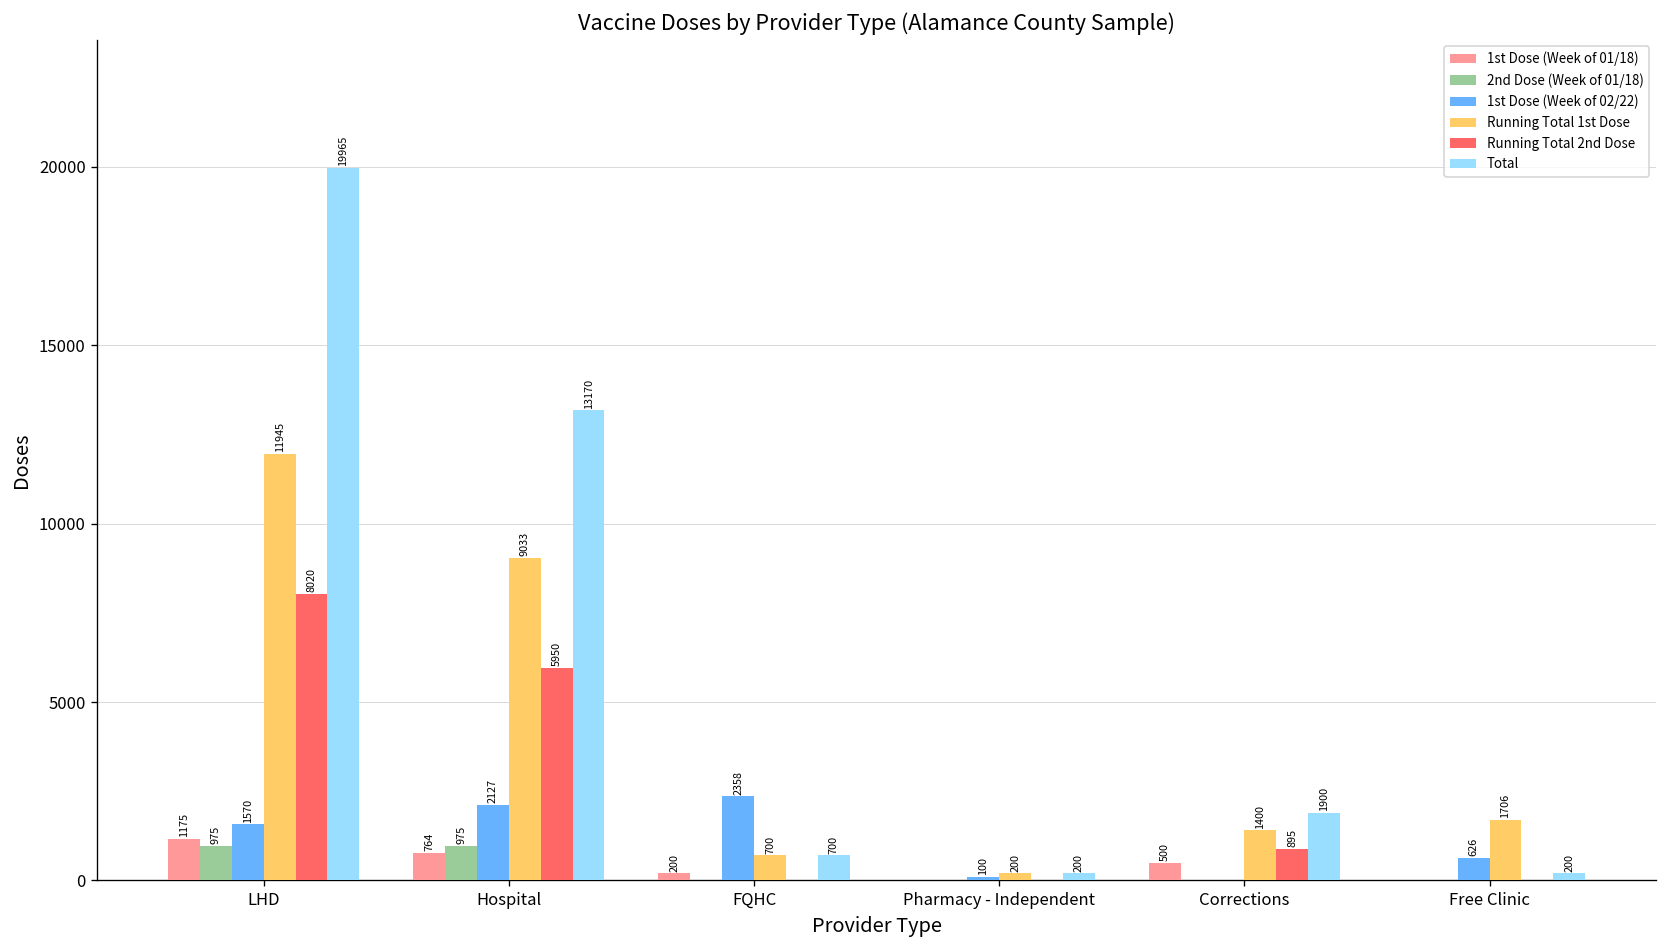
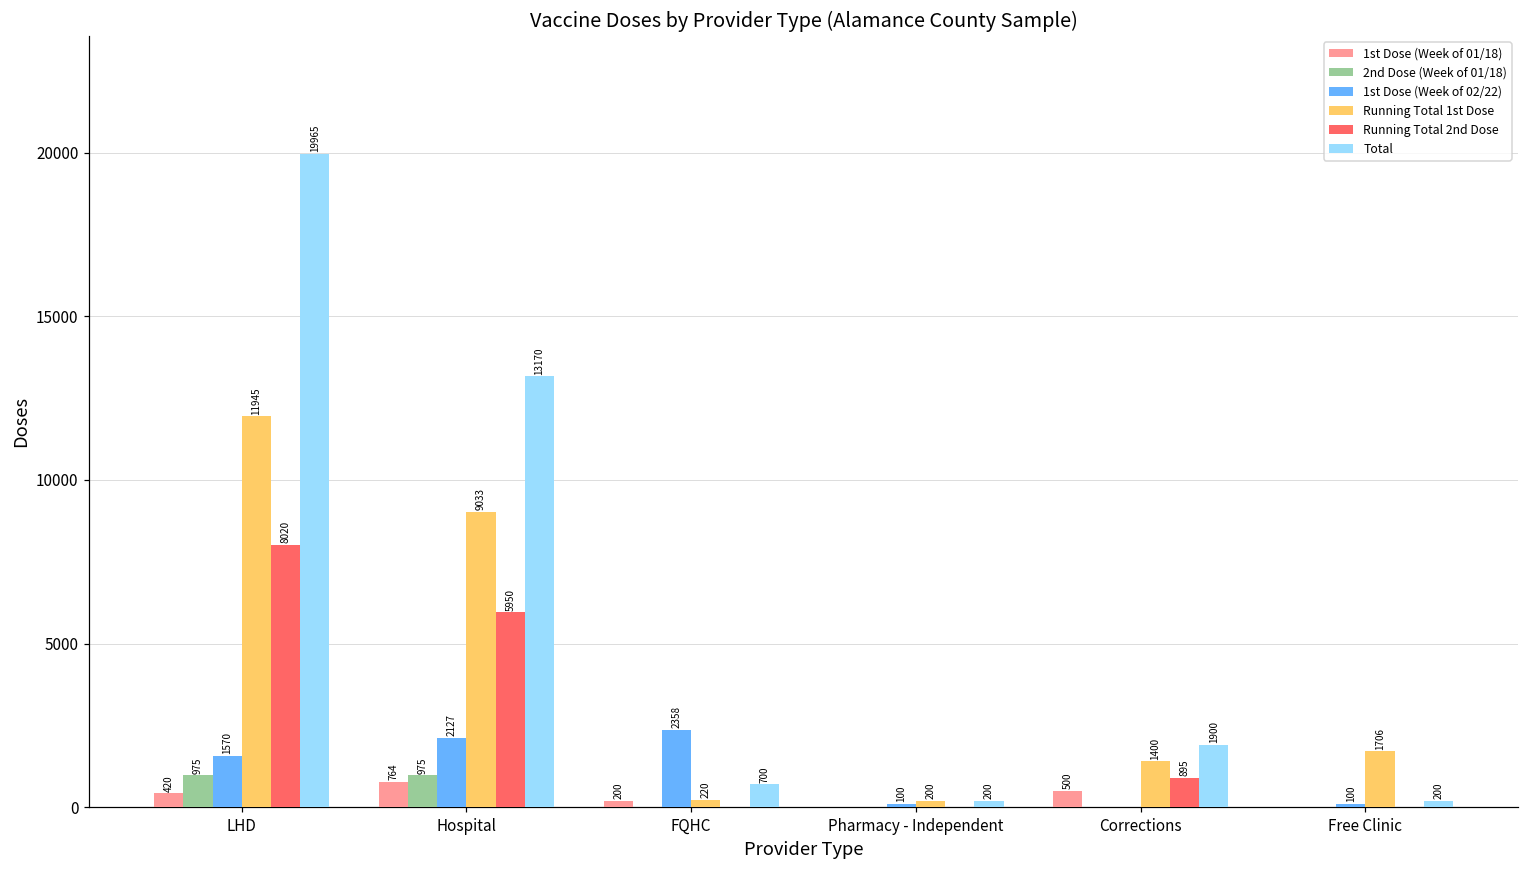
  {
    "1st Dose (Week of 01/18)": {
-     "LHD": 1175,
+     "LHD": 420,
      "Hospital": 764,
      "FQHC": 200,
      "Corrections": 500
    },
    "2nd Dose (Week of 01/18)": {
      "LHD": 975,
      "Hospital": 975
    },
    "1st Dose (Week of 02/22)": {
      "LHD": 1570,
      "Hospital": 2127,
      "FQHC": 2358,
      "Pharmacy - Independent": 100,
-     "Free Clinic": 626
+     "Free Clinic": 100
    },
    "Running Total 1st Dose": {
      "LHD": 11945,
      "Hospital": 9033,
-     "FQHC": 700,
+     "FQHC": 220,
      "Pharmacy - Independent": 200,
      "Corrections": 1400,
      "Free Clinic": 1706
    },
    "Running Total 2nd Dose": {
      "LHD": 8020,
      "Hospital": 5950,
      "Corrections": 895
    },
    "Total": {
      "LHD": 19965,
      "Hospital": 13170,
      "FQHC": 700,
      "Pharmacy - Independent": 200,
      "Corrections": 1900,
      "Free Clinic": 200
    }
  }
